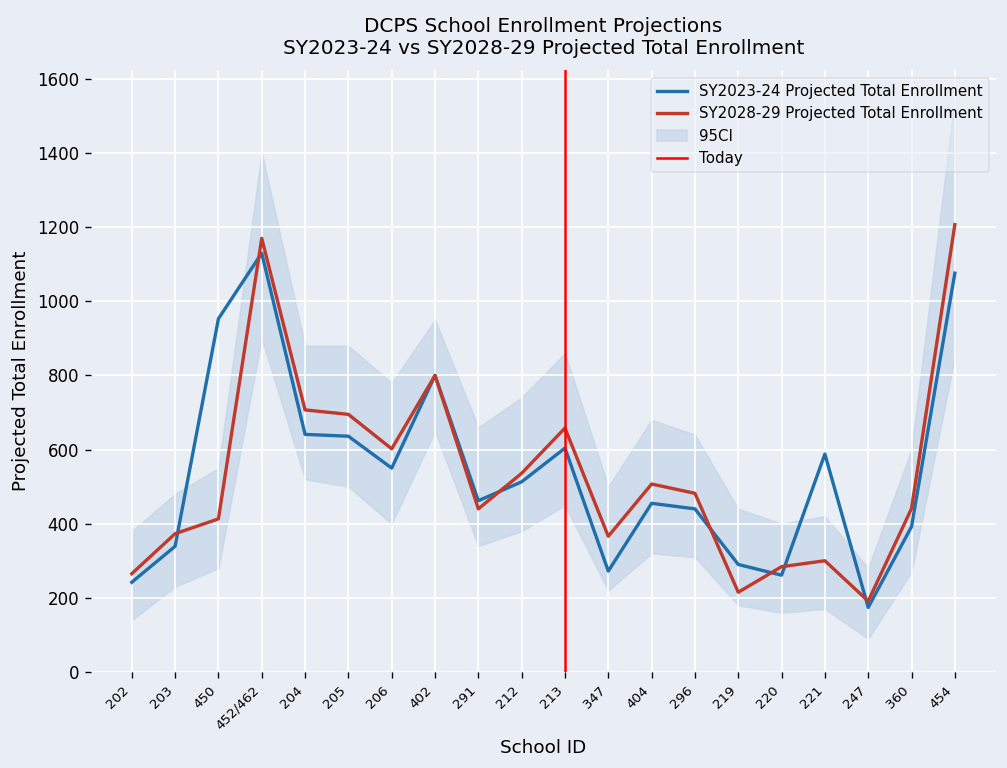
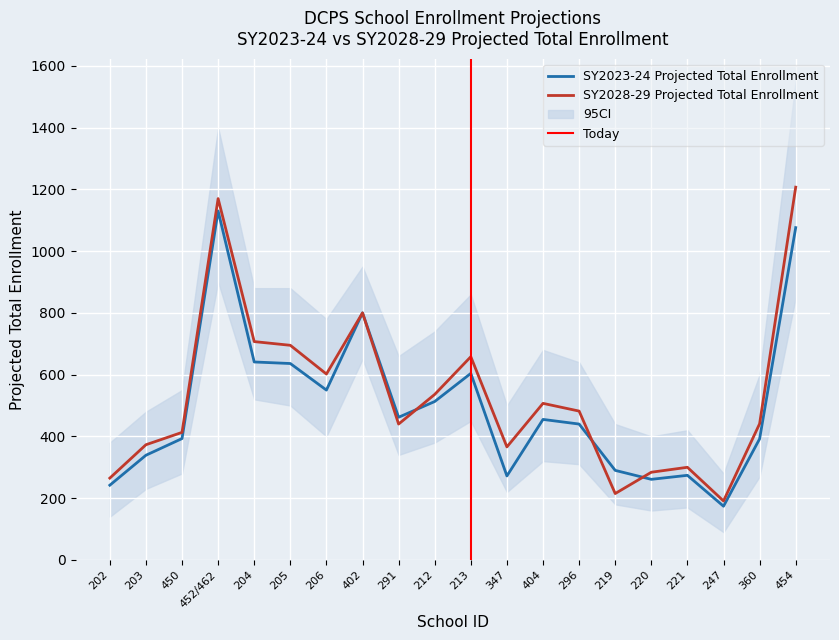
  {
    "SY2023-24 Projected Total Enrollment": {
      "202": 240,
      "203": 340,
-     "450": 950,
+     "450": 390,
      "452/462": 1130,
      "204": 640,
      "205": 640,
      "206": 550,
      "291": 460,
      "212": 510,
      "213": 600,
      "347": 270,
      "404": 460,
      "296": 440,
      "219": 290,
      "220": 260,
-     "221": 590,
+     "221": 270,
      "247": 170,
      "360": 390,
      "454": 1080
    },
    "SY2028-29 Projected Total Enrollment": {
      "202": 270,
      "203": 370,
      "450": 410,
      "452/462": 1170,
      "204": 710,
      "205": 700,
      "206": 600,
      "291": 440,
      "212": 540,
      "213": 660,
      "347": 370,
      "404": 510,
      "296": 480,
      "219": 220,
      "220": 280,
      "221": 300,
      "247": 190,
      "360": 440,
      "454": 1210
    }
  }
